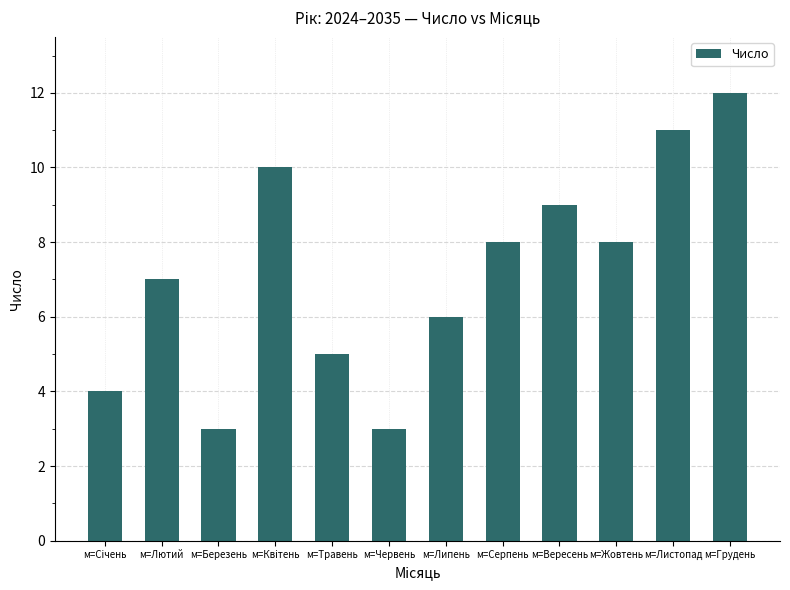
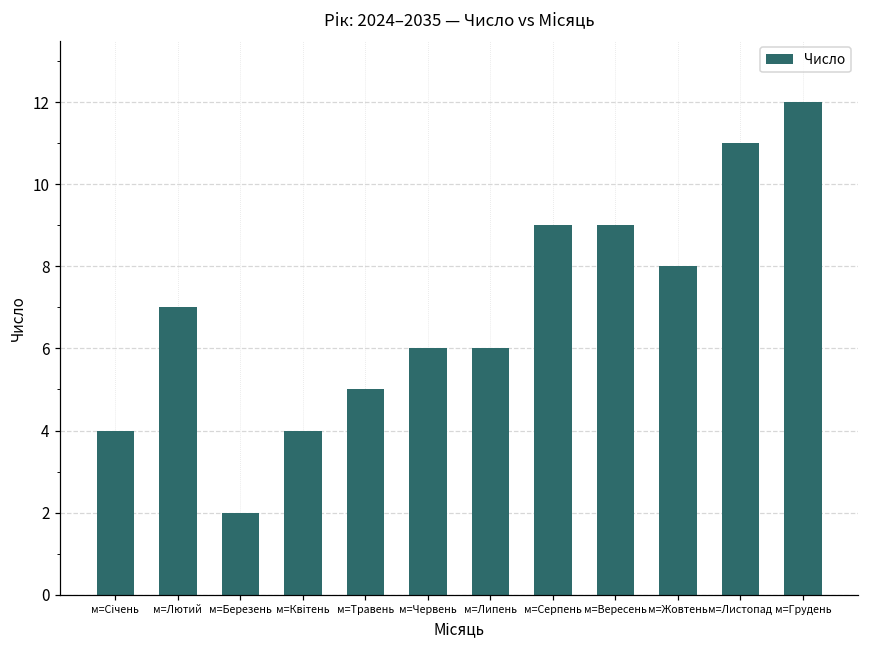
  {
    "м=Cічень": 4,
    "м=Лютий": 7,
-   "м=Березень": 3,
-   "м=Квітень": 10,
+   "м=Березень": 2,
+   "м=Квітень": 4,
    "м=Травень": 5,
-   "м=Червень": 3,
+   "м=Червень": 6,
    "м=Липень": 6,
-   "м=Серпень": 8,
+   "м=Серпень": 9,
    "м=Вересень": 9,
    "м=Жовтень": 8,
    "м=Листопад": 11,
    "м=Грудень": 12
  }
